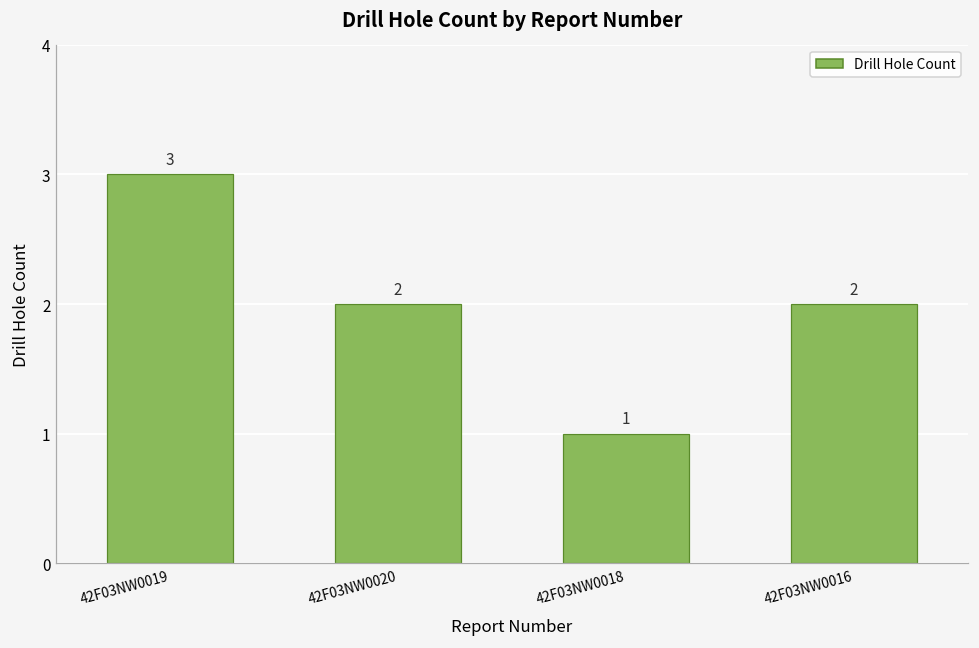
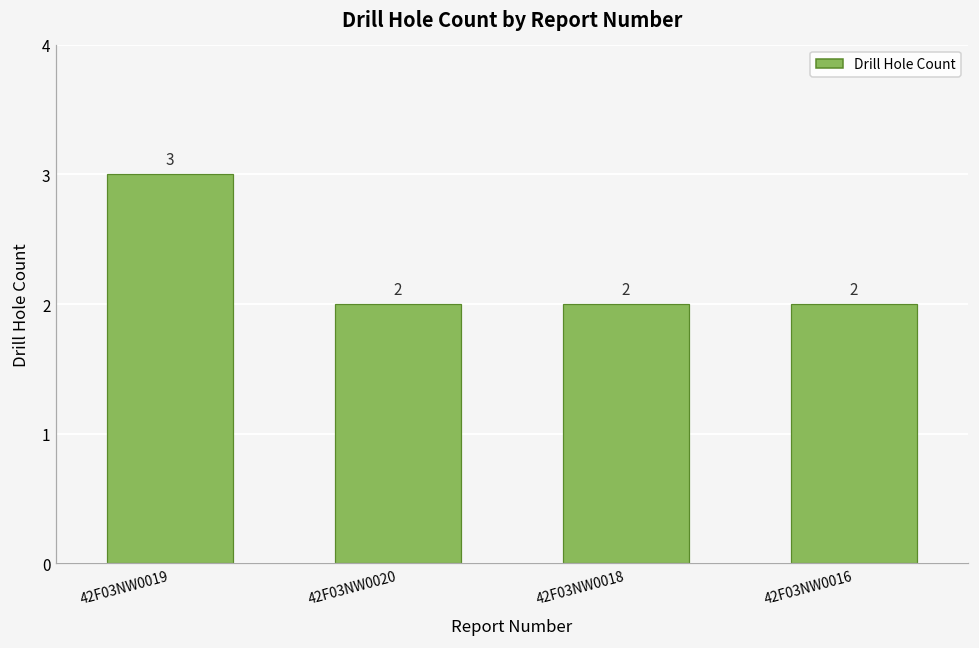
  {
    "42F03NW0019": 3,
    "42F03NW0020": 2,
-   "42F03NW0018": 1,
+   "42F03NW0018": 2,
    "42F03NW0016": 2
  }
